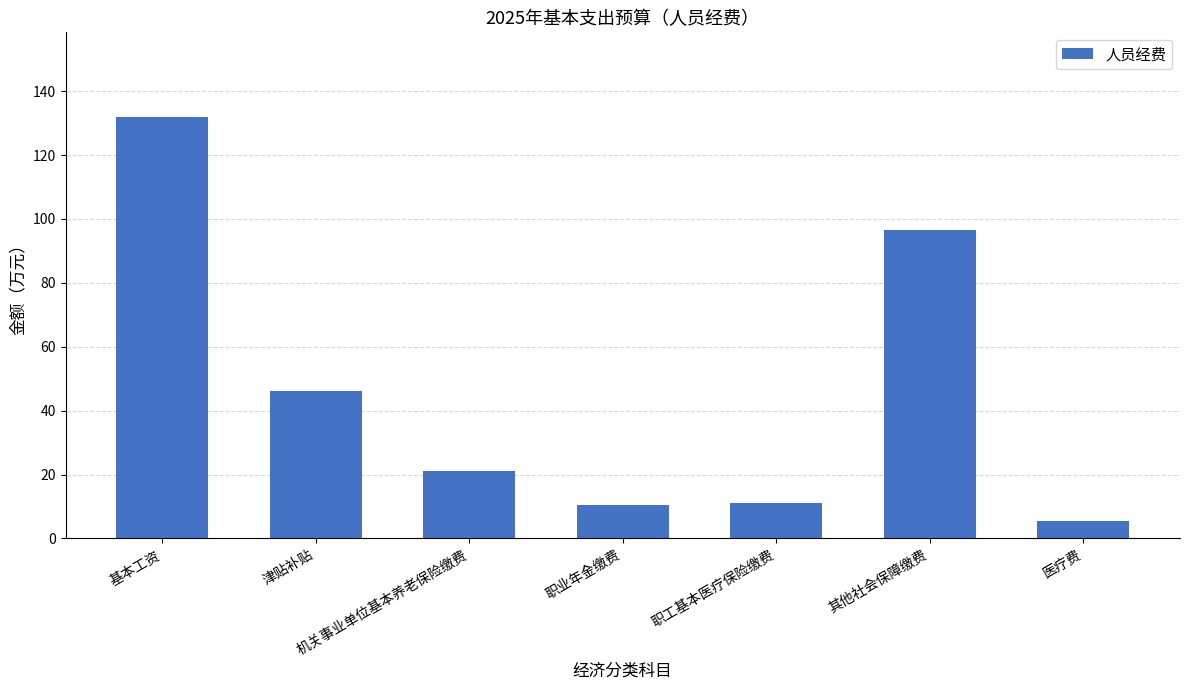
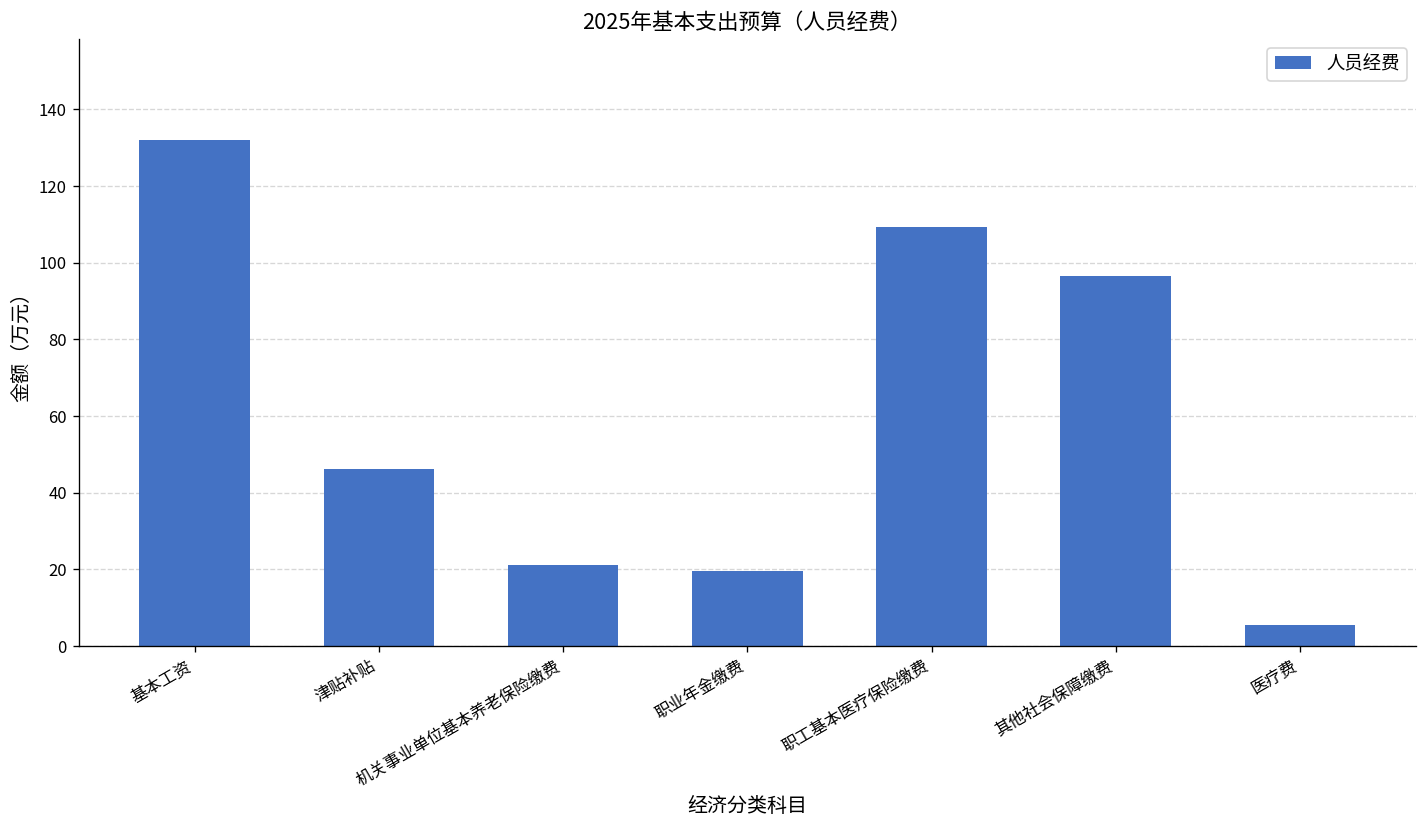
  {
    "基本工资": 132,
    "津贴补贴": 46,
    "机关事业单位基本养老保险缴费": 21,
-   "职业年金缴费": 11,
-   "职工基本医疗保险缴费": 11,
+   "职业年金缴费": 20,
+   "职工基本医疗保险缴费": 109,
    "其他社会保障缴费": 97,
    "医疗费": 5
  }
